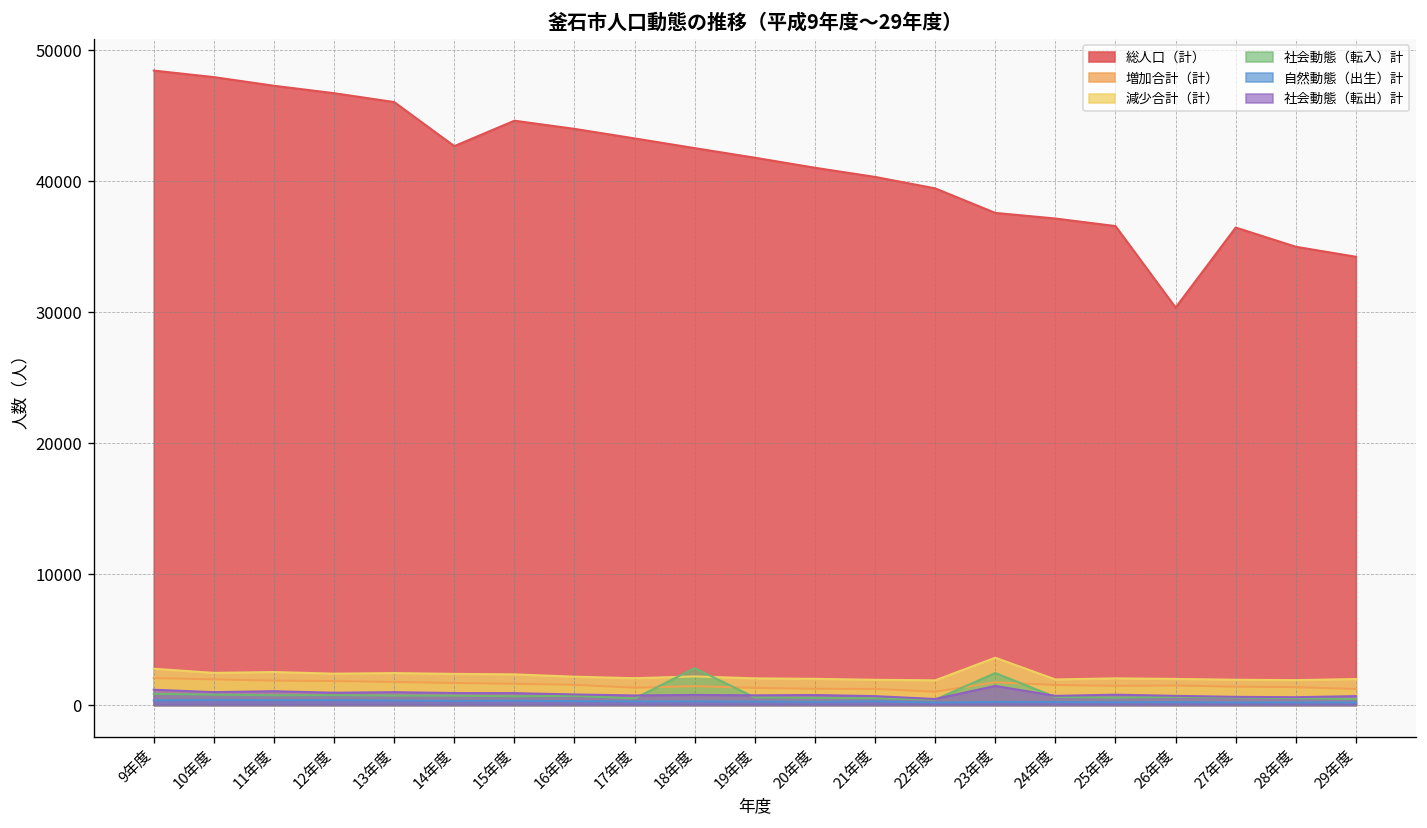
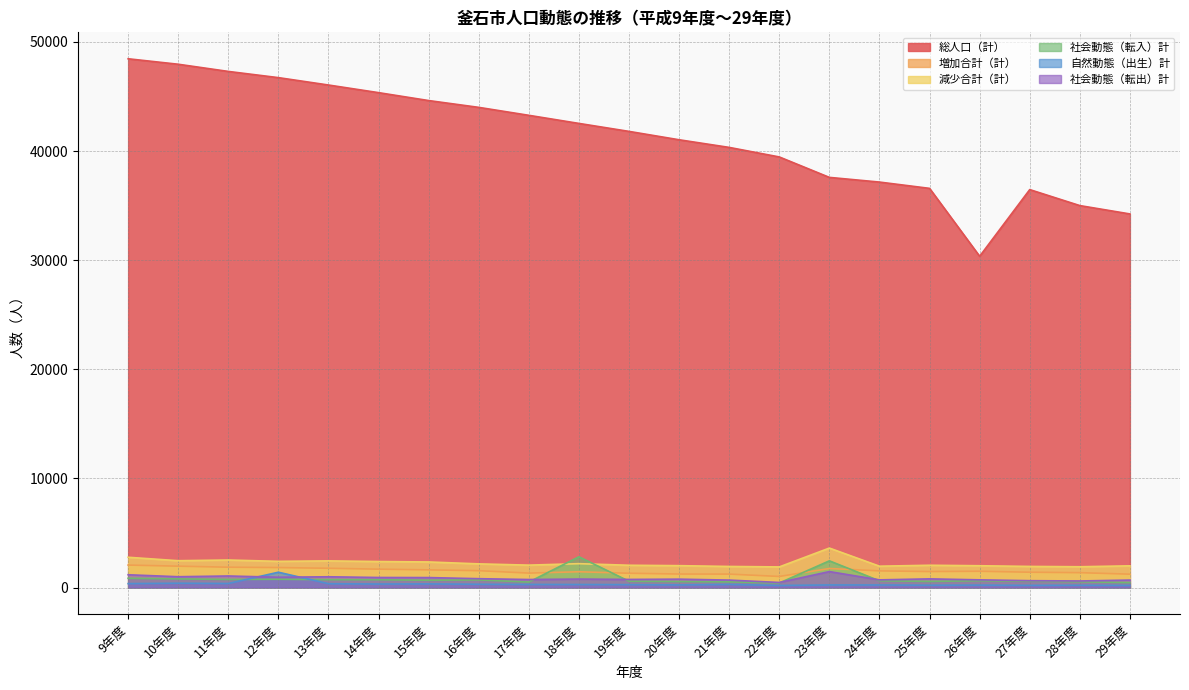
  {
    "総人口（計）": {
      "9年度": 48500,
      "10年度": 48000,
      "11年度": 47300,
      "12年度": 46700,
      "13年度": 46100,
-     "14年度": 42700,
+     "14年度": 45400,
      "15年度": 44600,
      "16年度": 44000,
      "17年度": 43300,
      "18年度": 42500,
      "19年度": 41800,
      "20年度": 41000,
      "21年度": 40300,
      "22年度": 39500,
      "23年度": 37600,
      "24年度": 37200,
      "25年度": 36600,
      "26年度": 30400,
      "27年度": 36500,
      "28年度": 35000,
      "29年度": 34200
    },
    "社会動態（転入）計": {
      "9年度": 800,
      "11年度": 700,
      "13年度": 700,
      "15年度": 700,
      "18年度": 2800,
      "23年度": 2400
    },
    "自然動態（出生）計": {
      "9年度": 400,
      "10年度": 400,
      "11年度": 400,
-     "12年度": 400,
+     "12年度": 1400,
      "13年度": 300,
      "14年度": 300,
      "15年度": 300,
      "16年度": 300,
      "18年度": 300,
      "19年度": 300,
      "20年度": 200,
      "23年度": 200,
      "24年度": 200,
      "25年度": 200,
      "26年度": 200,
      "27年度": 200,
      "28年度": 200,
      "29年度": 200
    },
    "社会動態（転出）計": {
      "9年度": 1200,
      "11年度": 1100,
      "13年度": 1000,
      "15年度": 900,
      "18年度": 800,
      "23年度": 1500
    }
  }
